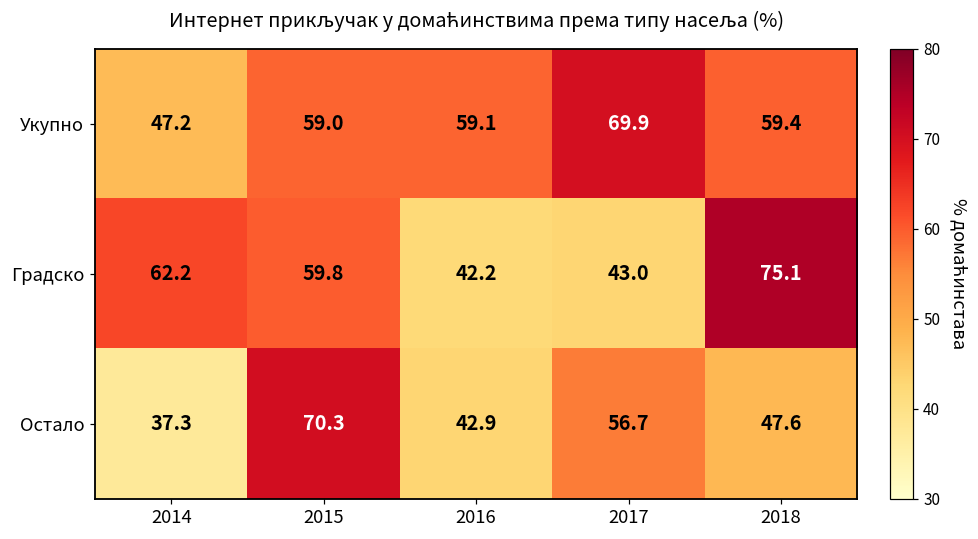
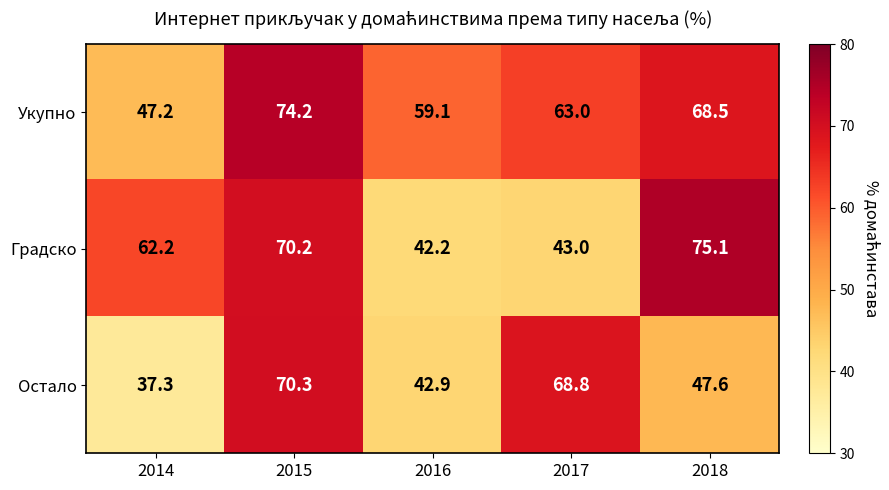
  {
    "Укупно": {
      "2014": 47.2,
-     "2015": 59.0,
+     "2015": 74.2,
      "2016": 59.1,
-     "2017": 69.9,
-     "2018": 59.4
+     "2017": 63.0,
+     "2018": 68.5
    },
    "Градско": {
      "2014": 62.2,
-     "2015": 59.8,
+     "2015": 70.2,
      "2016": 42.2,
      "2017": 43.0,
      "2018": 75.1
    },
    "Остало": {
      "2014": 37.3,
      "2015": 70.3,
      "2016": 42.9,
-     "2017": 56.7,
+     "2017": 68.8,
      "2018": 47.6
    }
  }
